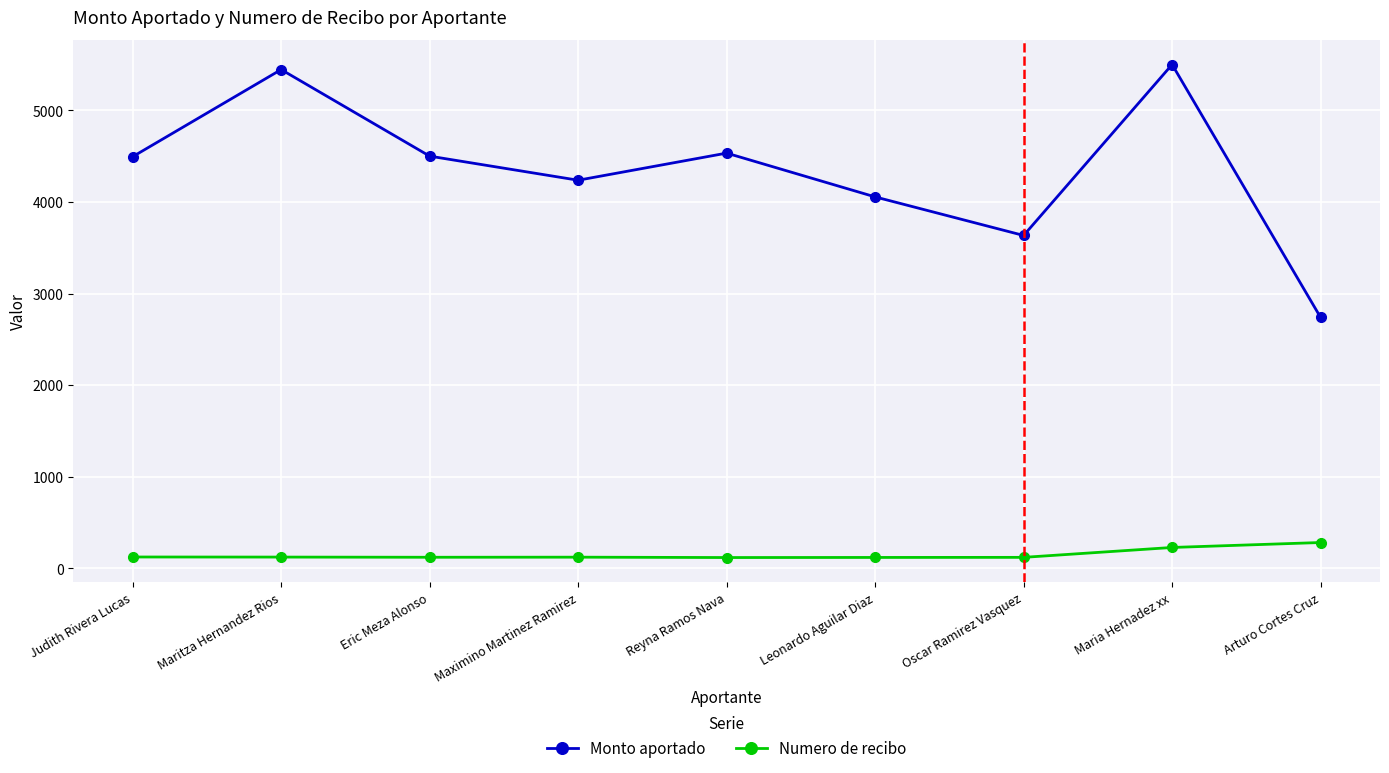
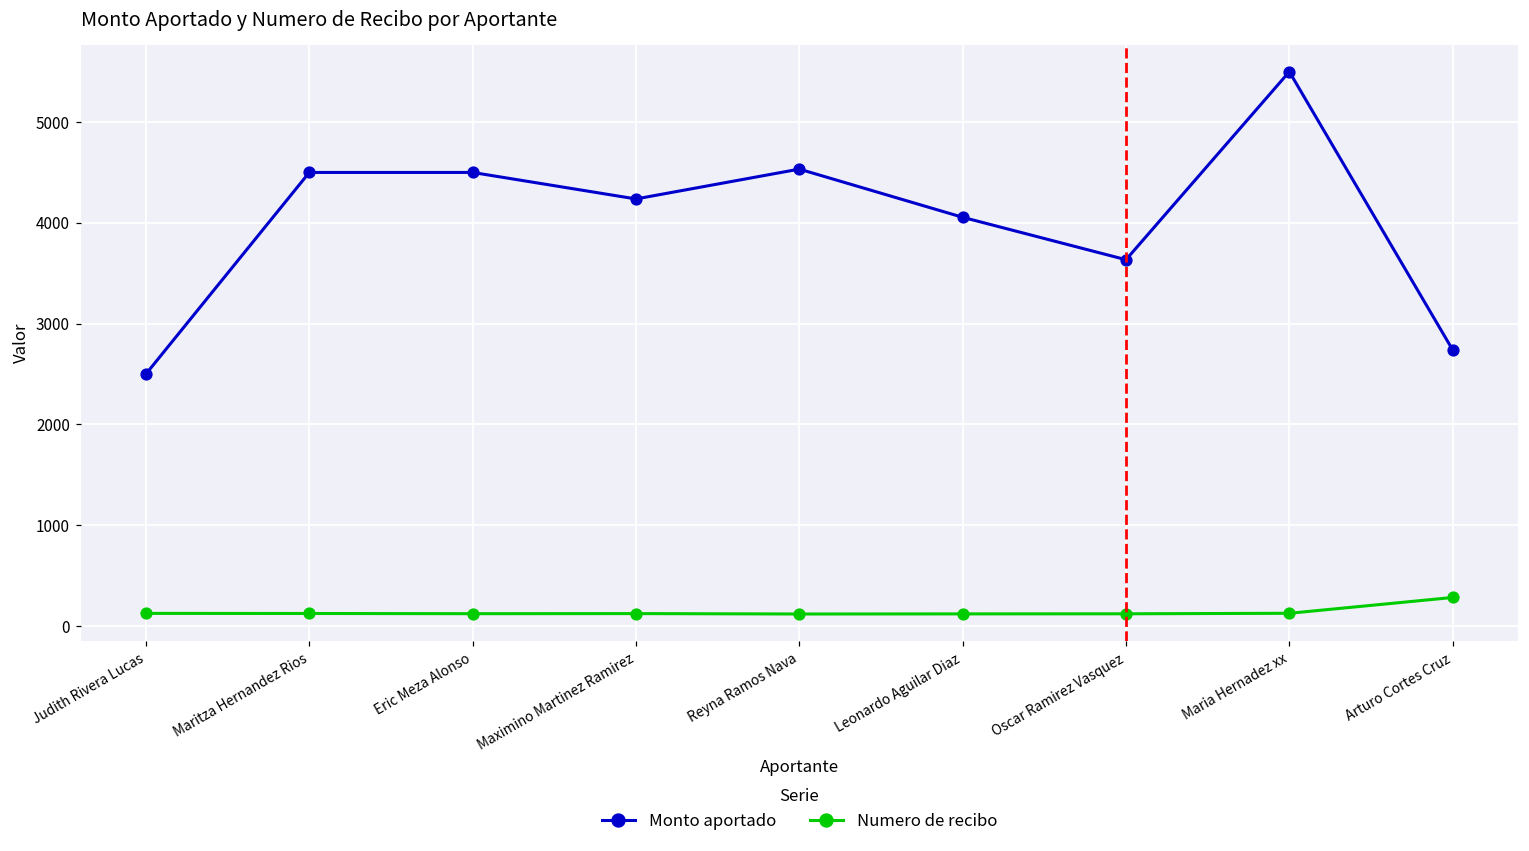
  {
    "Monto aportado": {
-     "Judith Rivera Lucas": 4500,
-     "Maritza Hernandez Rios": 5400,
+     "Judith Rivera Lucas": 2500,
+     "Maritza Hernandez Rios": 4500,
      "Eric Meza Alonso": 4500,
      "Maximino Martinez Ramirez": 4200,
      "Reyna Ramos Nava": 4500,
      "Leonardo Aguilar Diaz": 4100,
      "Oscar Ramirez Vasquez": 3600,
      "Maria Hernadez xx": 5500,
      "Arturo Cortes Cruz": 2700
    },
    "Numero de recibo": {
      "Judith Rivera Lucas": 100,
      "Maritza Hernandez Rios": 100,
      "Eric Meza Alonso": 100,
      "Maximino Martinez Ramirez": 100,
      "Reyna Ramos Nava": 100,
      "Leonardo Aguilar Diaz": 100,
      "Oscar Ramirez Vasquez": 100,
-     "Maria Hernadez xx": 200,
+     "Maria Hernadez xx": 100,
      "Arturo Cortes Cruz": 300
    }
  }
